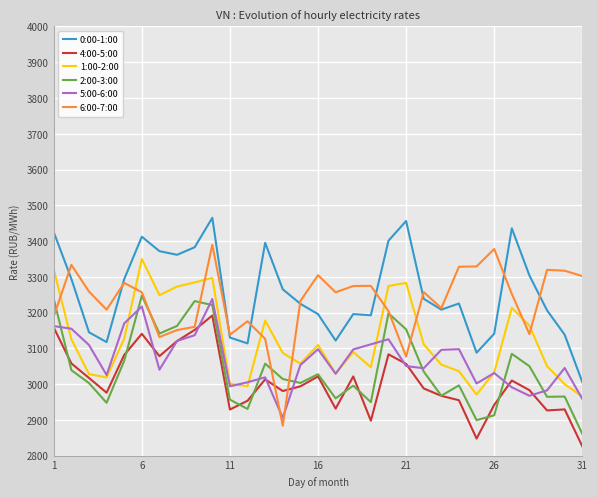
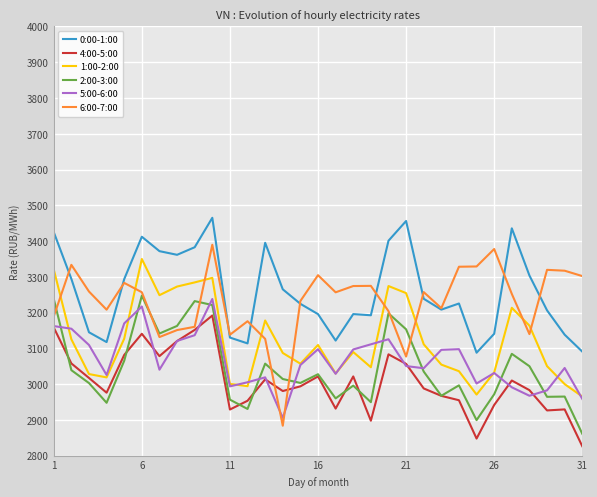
  {
    "0:00-1:00": {
      "1": 3430,
      "6": 3410,
      "11": 3130,
      "16": 3200,
      "21": 3460,
      "26": 3140,
-     "31": 3010
+     "31": 3090
    },
    "4:00-5:00": {
      "6": 3140,
      "11": 2930,
      "26": 2940,
      "31": 2830
    },
    "1:00-2:00": {
      "1": 3320,
      "6": 3350,
      "16": 3110,
-     "21": 3280
+     "21": 3250
    },
    "2:00-3:00": {
      "1": 3240,
      "6": 3250,
      "11": 2960,
      "21": 3150,
-     "26": 2910,
+     "26": 2970,
      "31": 2860
    },
    "5:00-6:00": {
      "6": 3220,
      "16": 3100
    },
    "6:00-7:00": {
      "1": 3190,
      "6": 3260,
      "11": 3140,
      "16": 3300,
      "21": 3080,
      "26": 3380,
      "31": 3300
    }
  }
